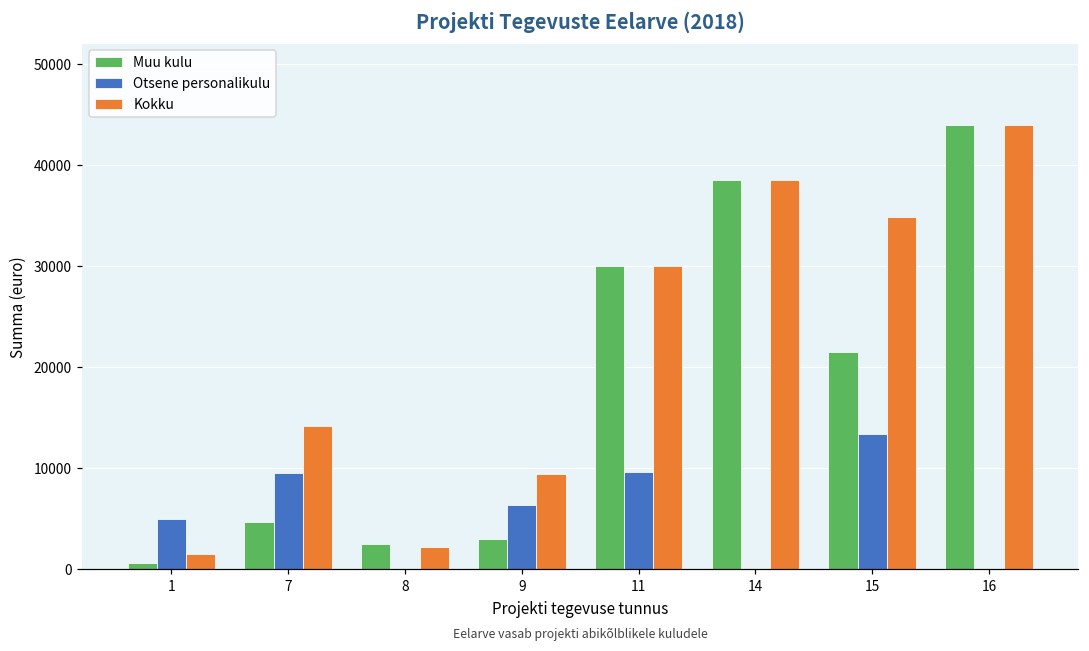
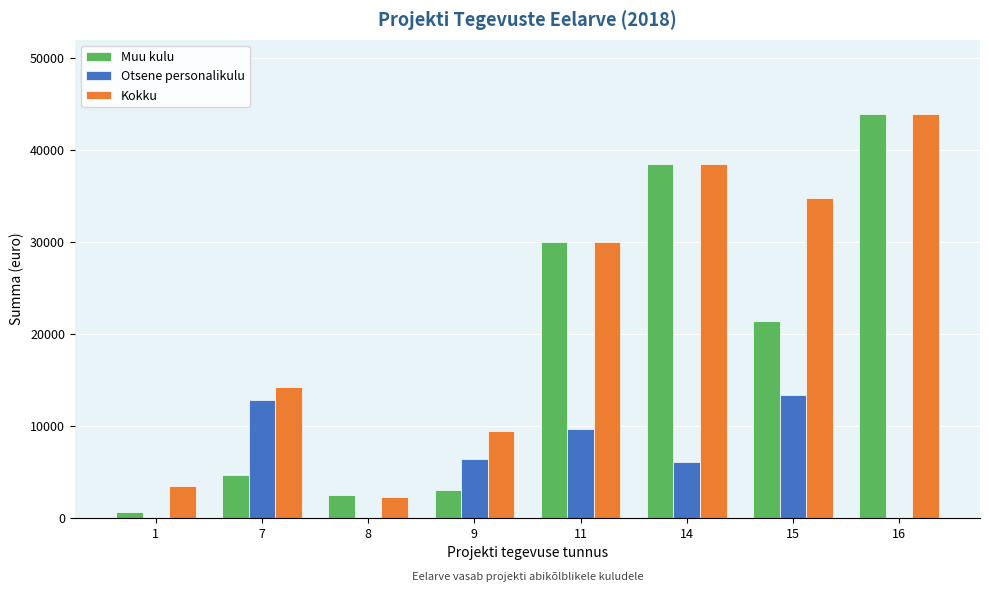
  {
    "Muu kulu": {
      "1": 1000,
      "7": 5000,
      "8": 3000,
      "9": 3000,
      "11": 30000,
      "14": 39000,
      "15": 21000,
      "16": 44000
    },
    "Otsene personalikulu": {
-     "1": 5000,
-     "7": 10000,
+     "1": 0,
+     "7": 13000,
      "8": 0,
      "9": 6000,
      "11": 10000,
-     "14": 0,
+     "14": 6000,
      "15": 13000,
      "16": 0
    },
    "Kokku": {
-     "1": 2000,
+     "1": 3000,
      "7": 14000,
      "8": 2000,
      "9": 9000,
      "11": 30000,
      "14": 39000,
      "15": 35000,
      "16": 44000
    }
  }
